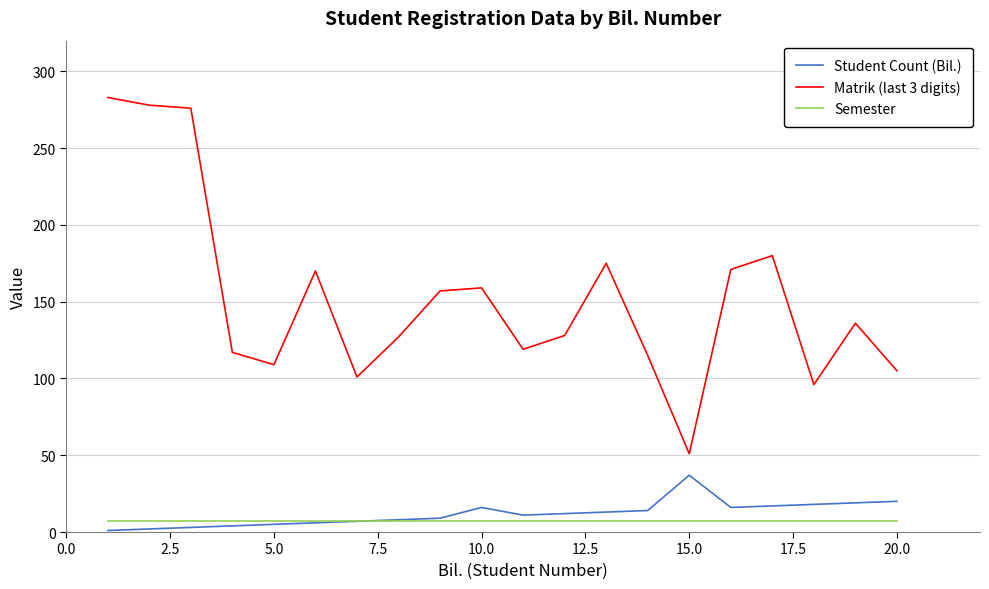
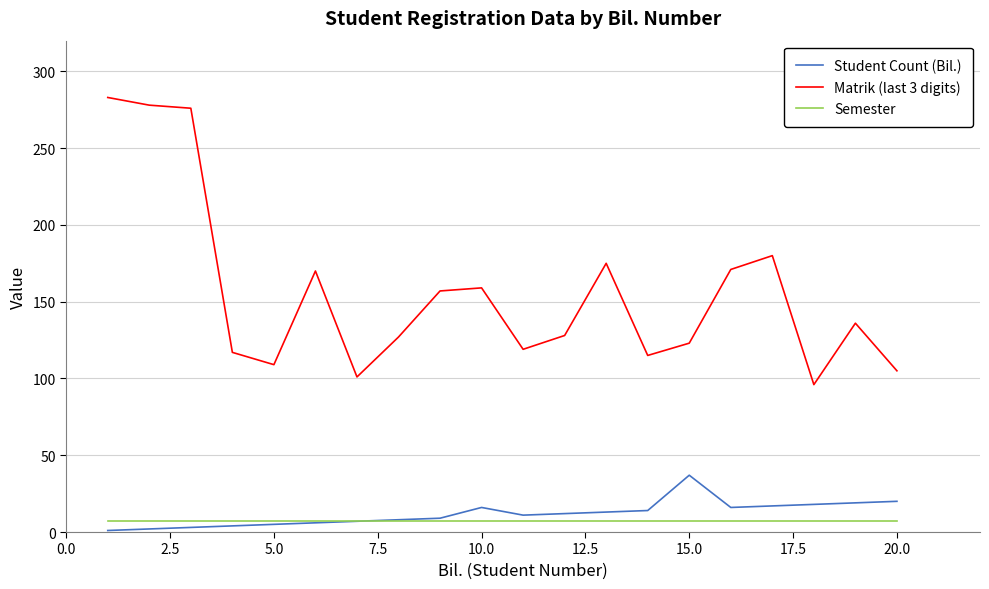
  {
    "Student Count (Bil.)": {
      "5.0": 5,
      "10.0": 16,
      "15.0": 37,
      "20.0": 20
    },
    "Matrik (last 3 digits)": {
      "5.0": 109,
      "10.0": 159,
-     "15.0": 51,
+     "15.0": 123,
      "20.0": 105
    },
    "Semester": {
      "5.0": 7,
      "10.0": 7,
      "15.0": 7,
      "20.0": 7
    }
  }
